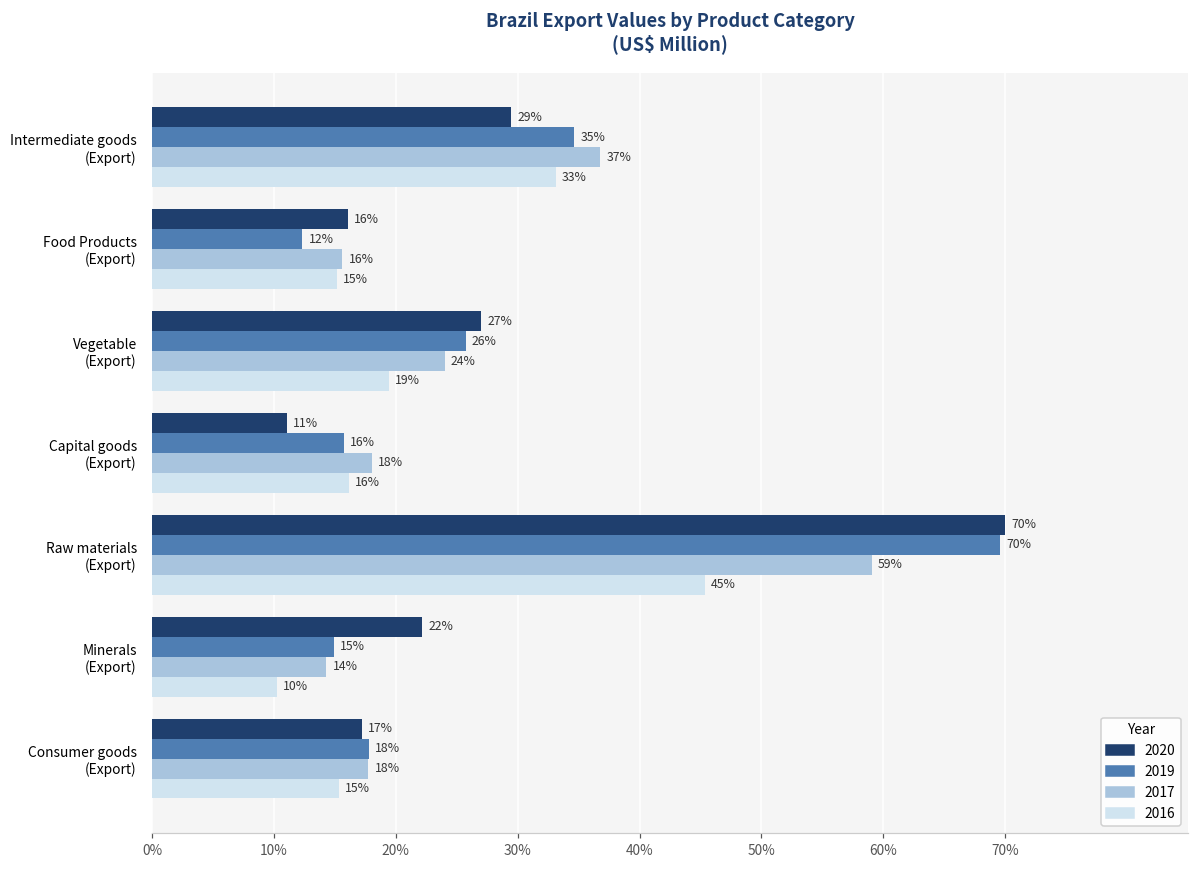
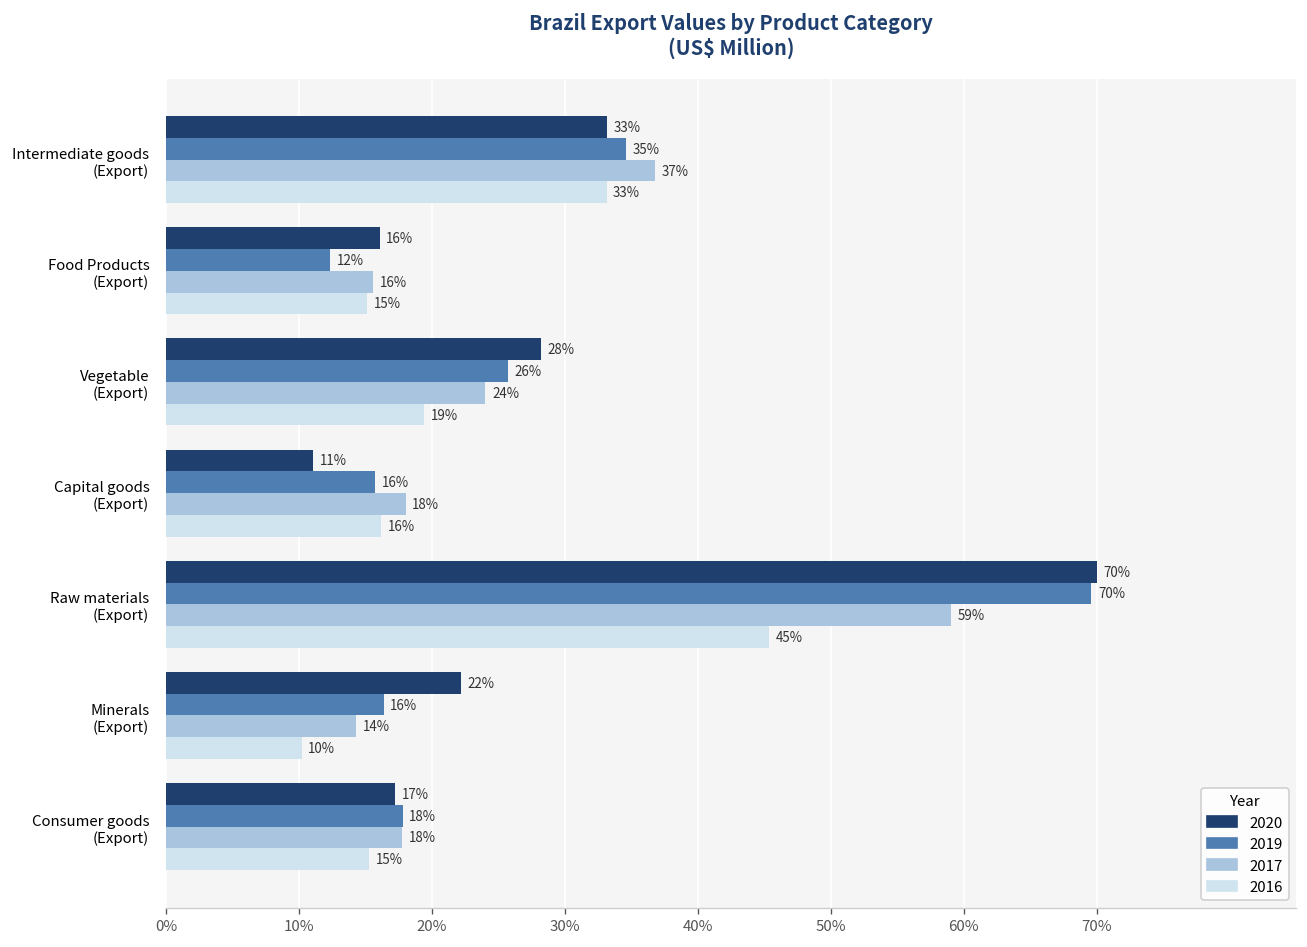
  {
    "2020": {
-     "Intermediate goods (Export)": "29%",
+     "Intermediate goods (Export)": "33%",
      "Food Products (Export)": "16%",
-     "Vegetable (Export)": "27%",
+     "Vegetable (Export)": "28%",
      "Capital goods (Export)": "11%",
      "Raw materials (Export)": "70%",
      "Minerals (Export)": "22%",
      "Consumer goods (Export)": "17%"
    },
    "2019": {
      "Intermediate goods (Export)": "35%",
      "Food Products (Export)": "12%",
      "Vegetable (Export)": "26%",
      "Capital goods (Export)": "16%",
      "Raw materials (Export)": "70%",
-     "Minerals (Export)": "15%",
+     "Minerals (Export)": "16%",
      "Consumer goods (Export)": "18%"
    }
  }
